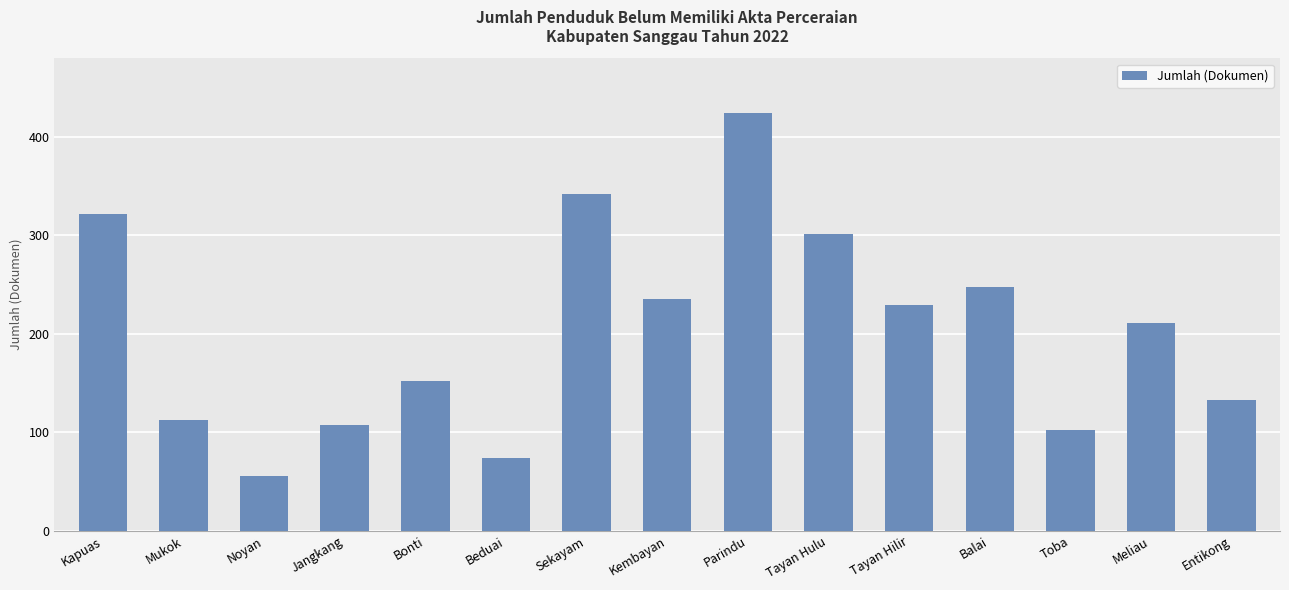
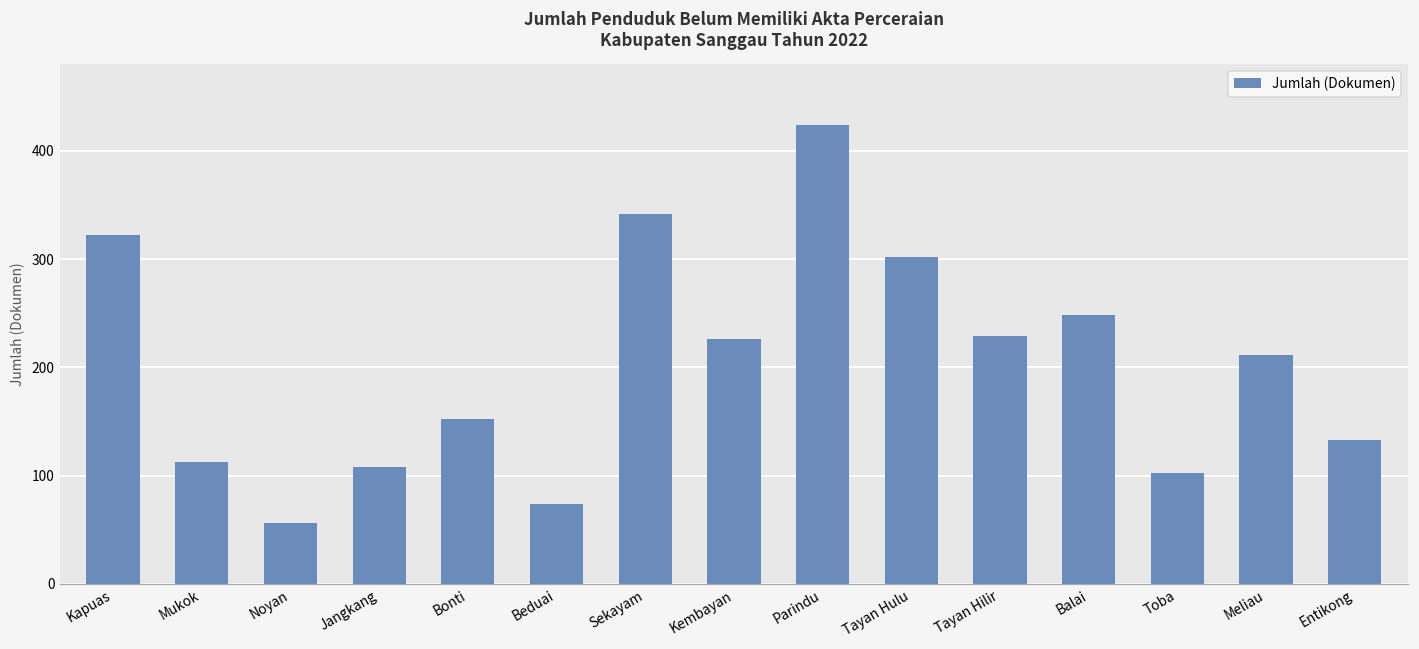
  {
    "Kapuas": 320,
    "Mukok": 110,
    "Noyan": 60,
    "Jangkang": 110,
    "Bonti": 150,
    "Beduai": 70,
    "Sekayam": 340,
-   "Kembayan": 240,
+   "Kembayan": 230,
    "Parindu": 420,
    "Tayan Hulu": 300,
    "Tayan Hilir": 230,
    "Balai": 250,
    "Toba": 100,
    "Meliau": 210,
    "Entikong": 130
  }
